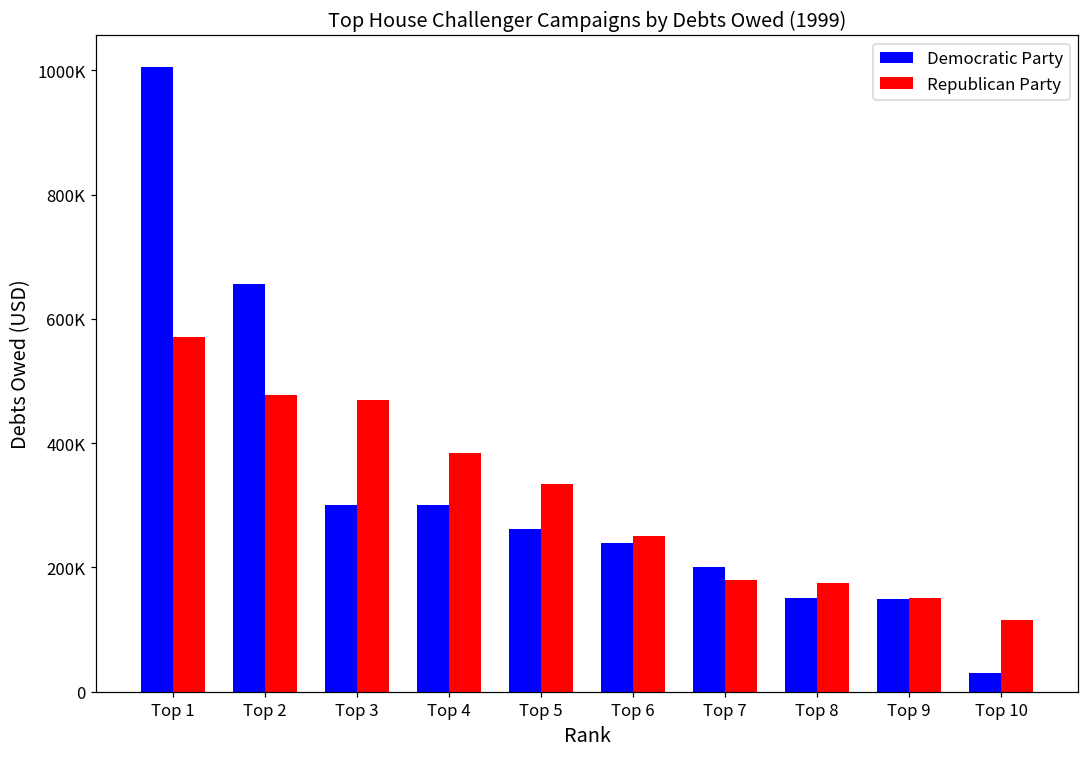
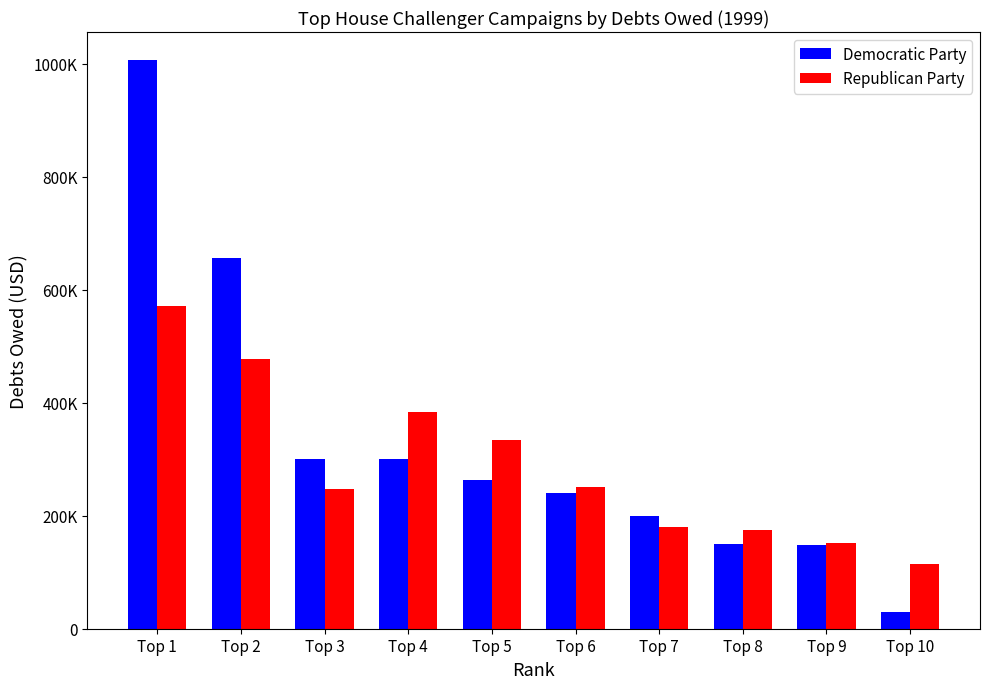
  {
    "Democratic Party": {
      "Top 1": 1010000,
      "Top 2": 660000,
      "Top 3": 300000,
      "Top 4": 300000,
      "Top 5": 260000,
      "Top 6": 240000,
      "Top 7": 200000,
      "Top 8": 150000,
      "Top 9": 150000,
      "Top 10": 30000
    },
    "Republican Party": {
      "Top 1": 570000,
      "Top 2": 480000,
-     "Top 3": 470000,
+     "Top 3": 250000,
      "Top 4": 380000,
      "Top 5": 330000,
      "Top 6": 250000,
      "Top 7": 180000,
      "Top 8": 180000,
      "Top 9": 150000,
      "Top 10": 120000
    }
  }
